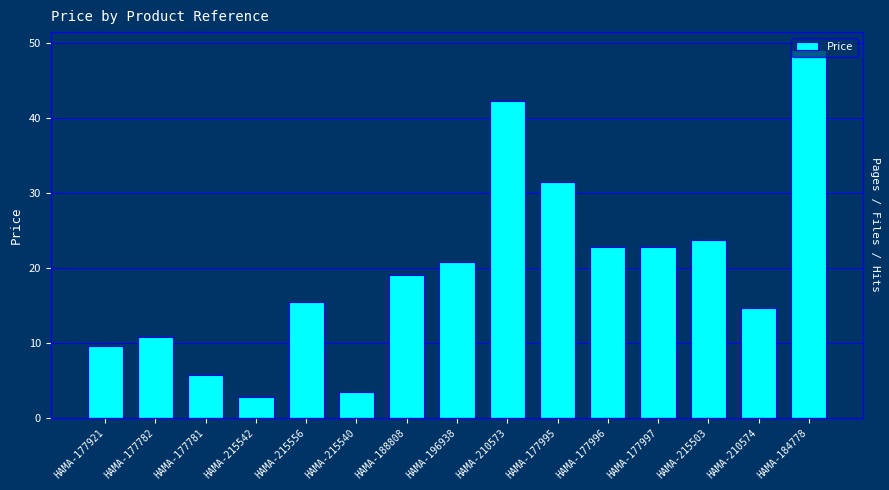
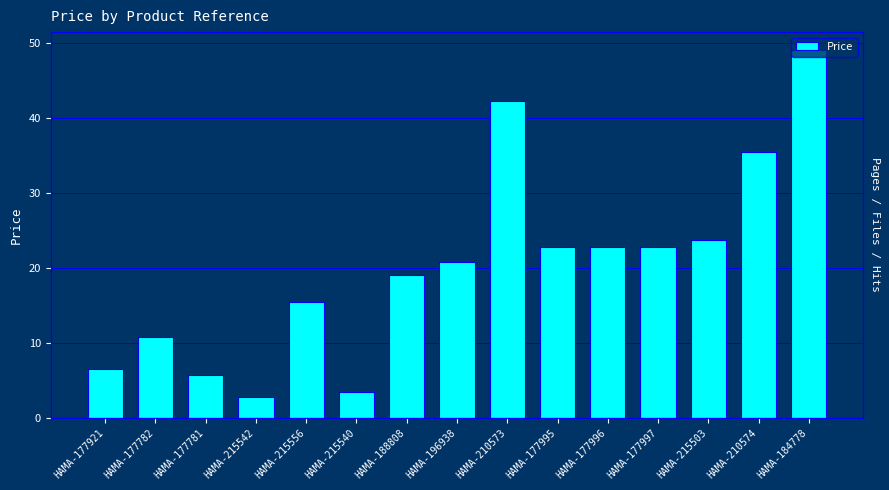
  {
-   "HAMA-177921": 10,
+   "HAMA-177921": 7,
    "HAMA-177782": 11,
    "HAMA-177781": 6,
    "HAMA-215542": 3,
    "HAMA-215556": 15,
    "HAMA-215540": 3,
    "HAMA-188808": 19,
    "HAMA-196938": 21,
    "HAMA-210573": 42,
-   "HAMA-177995": 32,
+   "HAMA-177995": 23,
    "HAMA-177996": 23,
    "HAMA-177997": 23,
    "HAMA-215503": 24,
-   "HAMA-210574": 15
+   "HAMA-210574": 35
  }
